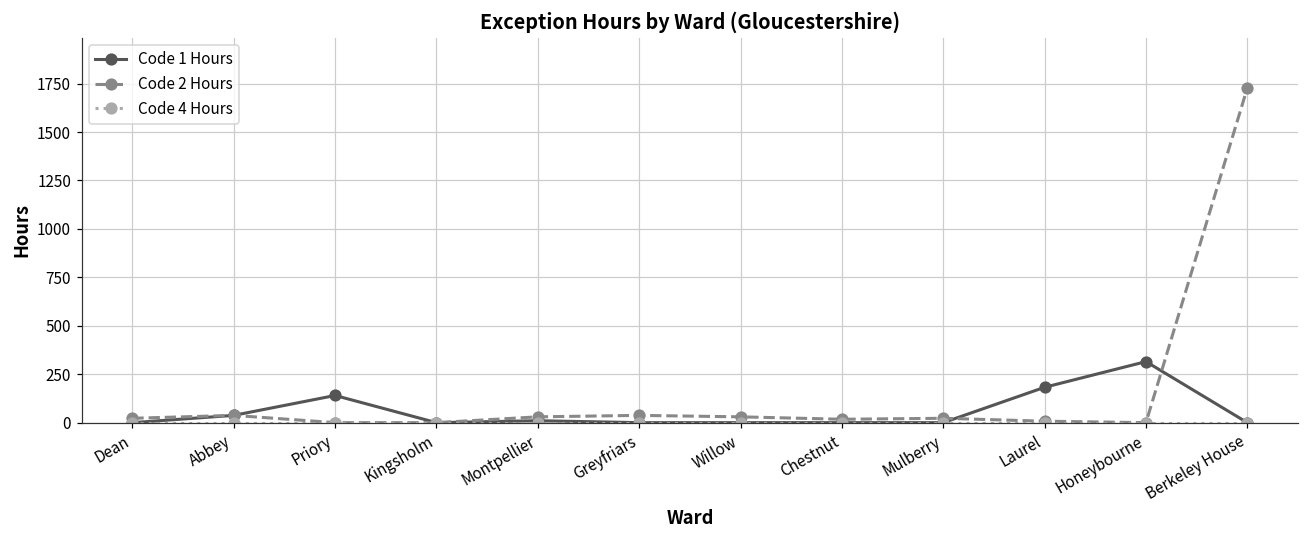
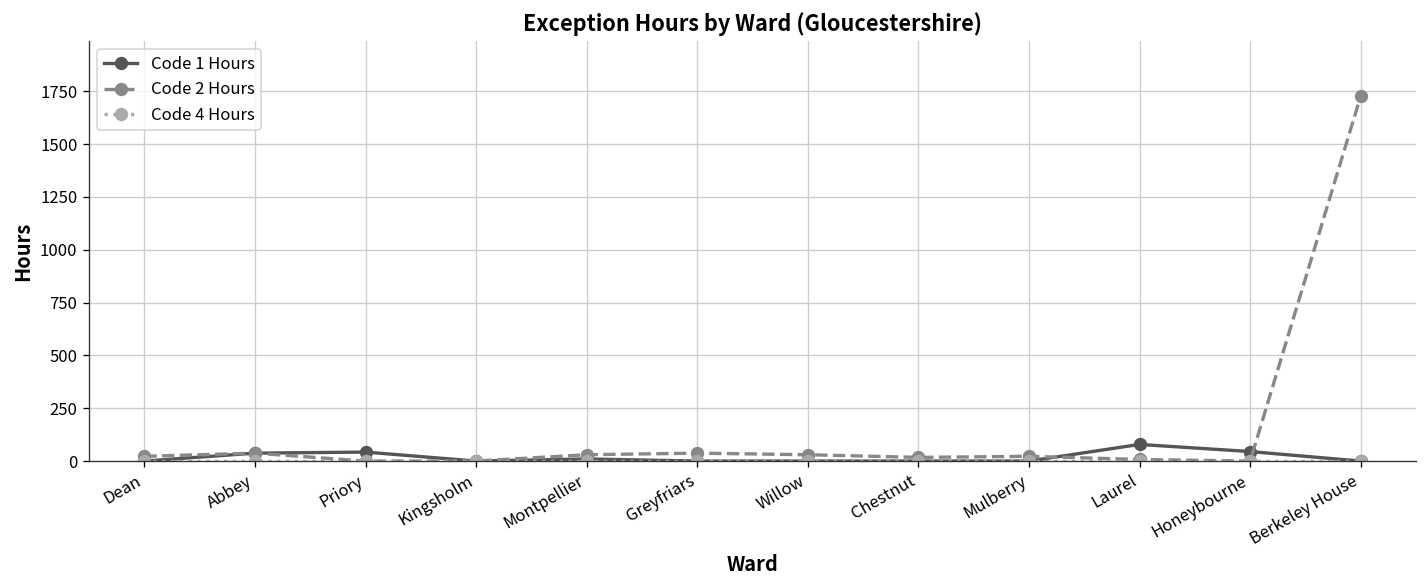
  {
    "Code 1 Hours": {
-     "Priory": 140,
-     "Laurel": 180,
-     "Honeybourne": 320
+     "Priory": 40,
+     "Laurel": 80,
+     "Honeybourne": 50
    }
  }
